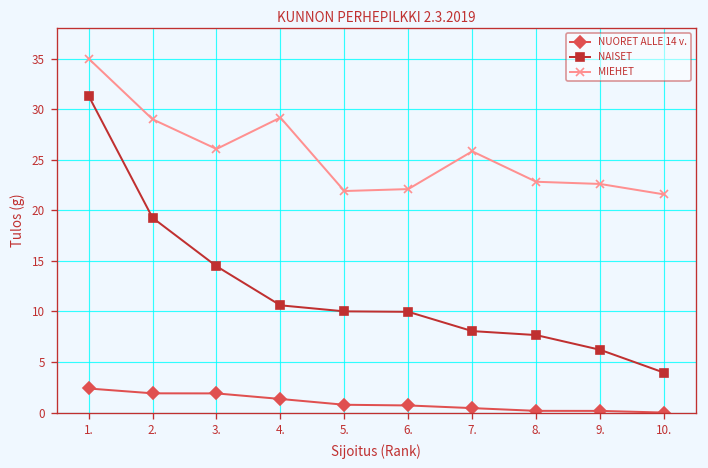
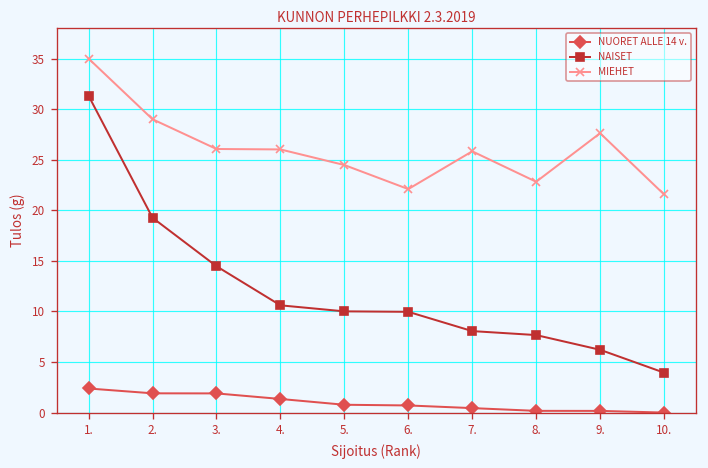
  {
    "MIEHET": {
      "1.": 35,
      "2.": 29,
      "3.": 26,
-     "4.": 29,
-     "5.": 22,
+     "4.": 26,
+     "5.": 24,
      "6.": 22,
      "7.": 26,
      "8.": 23,
-     "9.": 23,
+     "9.": 28,
      "10.": 22
    }
  }
